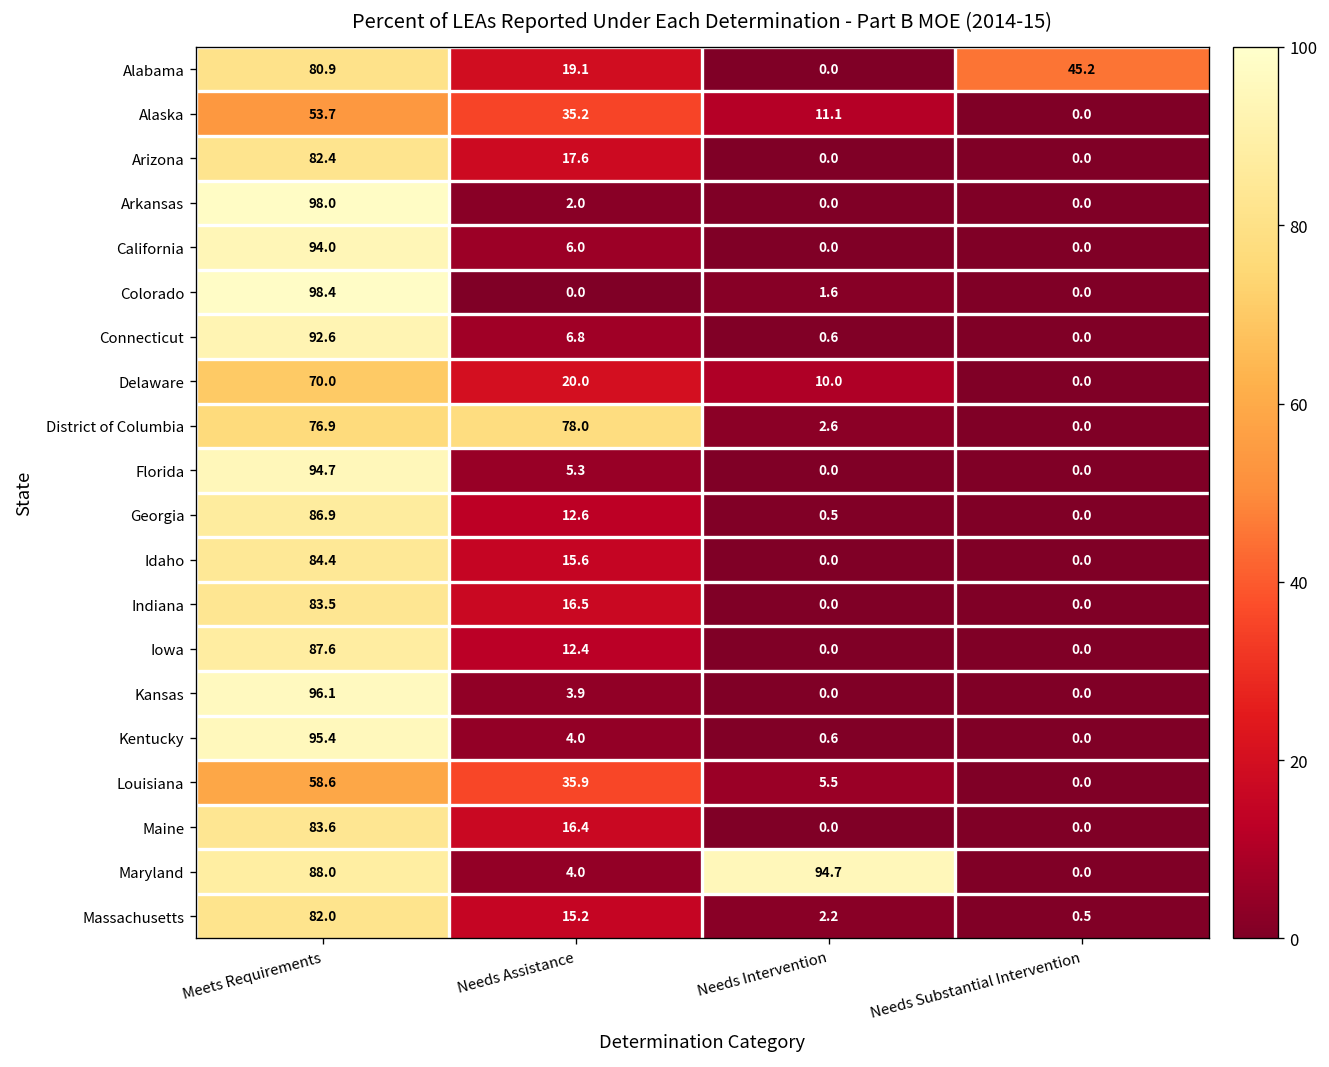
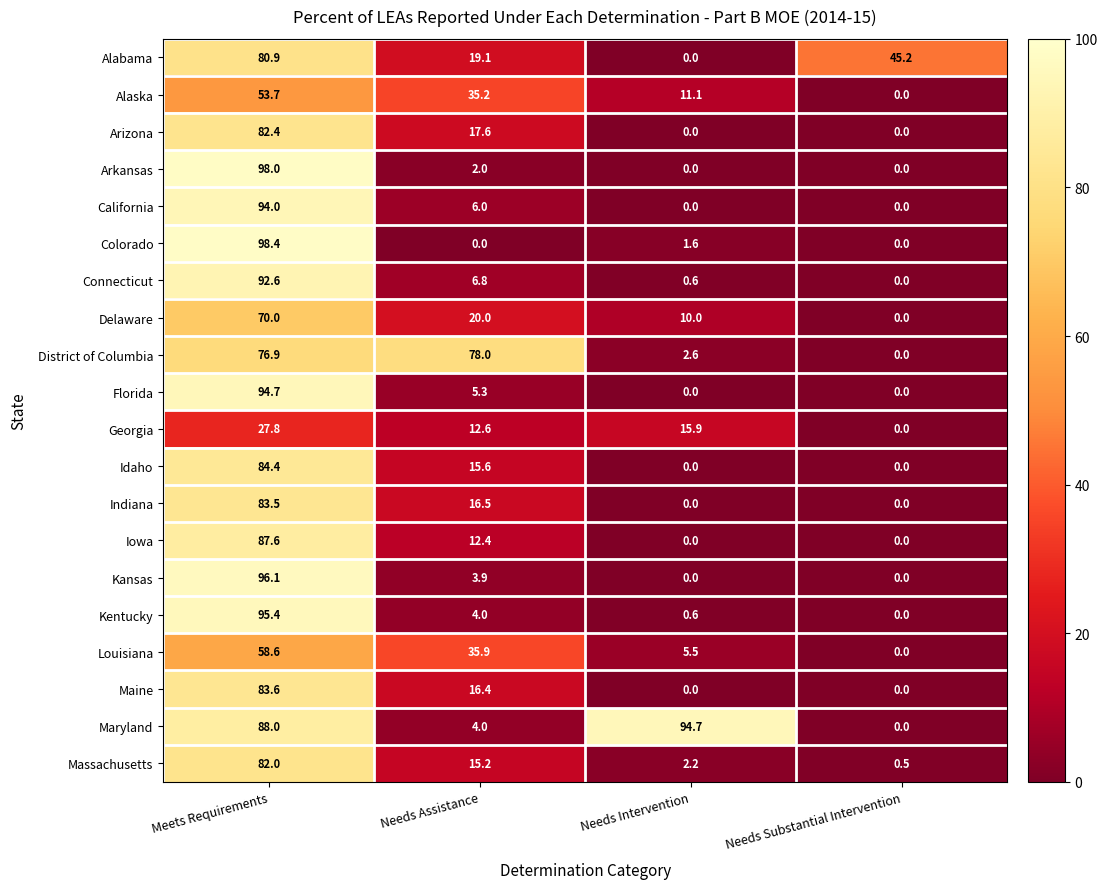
  {
    "Alabama": {
      "Meets Requirements": 80.9,
      "Needs Assistance": 19.1,
      "Needs Intervention": 0.0,
      "Needs Substantial Intervention": 45.2
    },
    "Alaska": {
      "Meets Requirements": 53.7,
      "Needs Assistance": 35.2,
      "Needs Intervention": 11.1,
      "Needs Substantial Intervention": 0.0
    },
    "Arizona": {
      "Meets Requirements": 82.4,
      "Needs Assistance": 17.6,
      "Needs Intervention": 0.0,
      "Needs Substantial Intervention": 0.0
    },
    "Arkansas": {
      "Meets Requirements": 98.0,
      "Needs Assistance": 2.0,
      "Needs Intervention": 0.0,
      "Needs Substantial Intervention": 0.0
    },
    "California": {
      "Meets Requirements": 94.0,
      "Needs Assistance": 6.0,
      "Needs Intervention": 0.0,
      "Needs Substantial Intervention": 0.0
    },
    "Colorado": {
      "Meets Requirements": 98.4,
      "Needs Assistance": 0.0,
      "Needs Intervention": 1.6,
      "Needs Substantial Intervention": 0.0
    },
    "Connecticut": {
      "Meets Requirements": 92.6,
      "Needs Assistance": 6.8,
      "Needs Intervention": 0.6,
      "Needs Substantial Intervention": 0.0
    },
    "Delaware": {
      "Meets Requirements": 70.0,
      "Needs Assistance": 20.0,
      "Needs Intervention": 10.0,
      "Needs Substantial Intervention": 0.0
    },
    "District of Columbia": {
      "Meets Requirements": 76.9,
      "Needs Assistance": 78.0,
      "Needs Intervention": 2.6,
      "Needs Substantial Intervention": 0.0
    },
    "Florida": {
      "Meets Requirements": 94.7,
      "Needs Assistance": 5.3,
      "Needs Intervention": 0.0,
      "Needs Substantial Intervention": 0.0
    },
    "Georgia": {
-     "Meets Requirements": 86.9,
+     "Meets Requirements": 27.8,
      "Needs Assistance": 12.6,
-     "Needs Intervention": 0.5,
+     "Needs Intervention": 15.9,
      "Needs Substantial Intervention": 0.0
    },
    "Idaho": {
      "Meets Requirements": 84.4,
      "Needs Assistance": 15.6,
      "Needs Intervention": 0.0,
      "Needs Substantial Intervention": 0.0
    },
    "Indiana": {
      "Meets Requirements": 83.5,
      "Needs Assistance": 16.5,
      "Needs Intervention": 0.0,
      "Needs Substantial Intervention": 0.0
    },
    "Iowa": {
      "Meets Requirements": 87.6,
      "Needs Assistance": 12.4,
      "Needs Intervention": 0.0,
      "Needs Substantial Intervention": 0.0
    },
    "Kansas": {
      "Meets Requirements": 96.1,
      "Needs Assistance": 3.9,
      "Needs Intervention": 0.0,
      "Needs Substantial Intervention": 0.0
    },
    "Kentucky": {
      "Meets Requirements": 95.4,
      "Needs Assistance": 4.0,
      "Needs Intervention": 0.6,
      "Needs Substantial Intervention": 0.0
    },
    "Louisiana": {
      "Meets Requirements": 58.6,
      "Needs Assistance": 35.9,
      "Needs Intervention": 5.5,
      "Needs Substantial Intervention": 0.0
    },
    "Maine": {
      "Meets Requirements": 83.6,
      "Needs Assistance": 16.4,
      "Needs Intervention": 0.0,
      "Needs Substantial Intervention": 0.0
    },
    "Maryland": {
      "Meets Requirements": 88.0,
      "Needs Assistance": 4.0,
      "Needs Intervention": 94.7,
      "Needs Substantial Intervention": 0.0
    },
    "Massachusetts": {
      "Meets Requirements": 82.0,
      "Needs Assistance": 15.2,
      "Needs Intervention": 2.2,
      "Needs Substantial Intervention": 0.5
    }
  }
